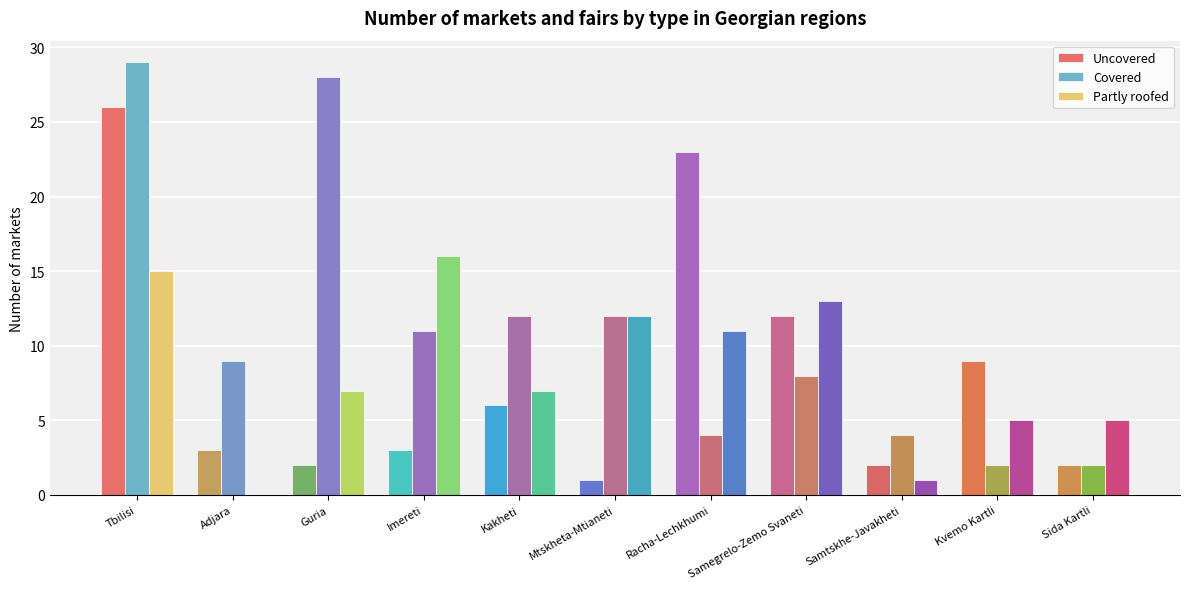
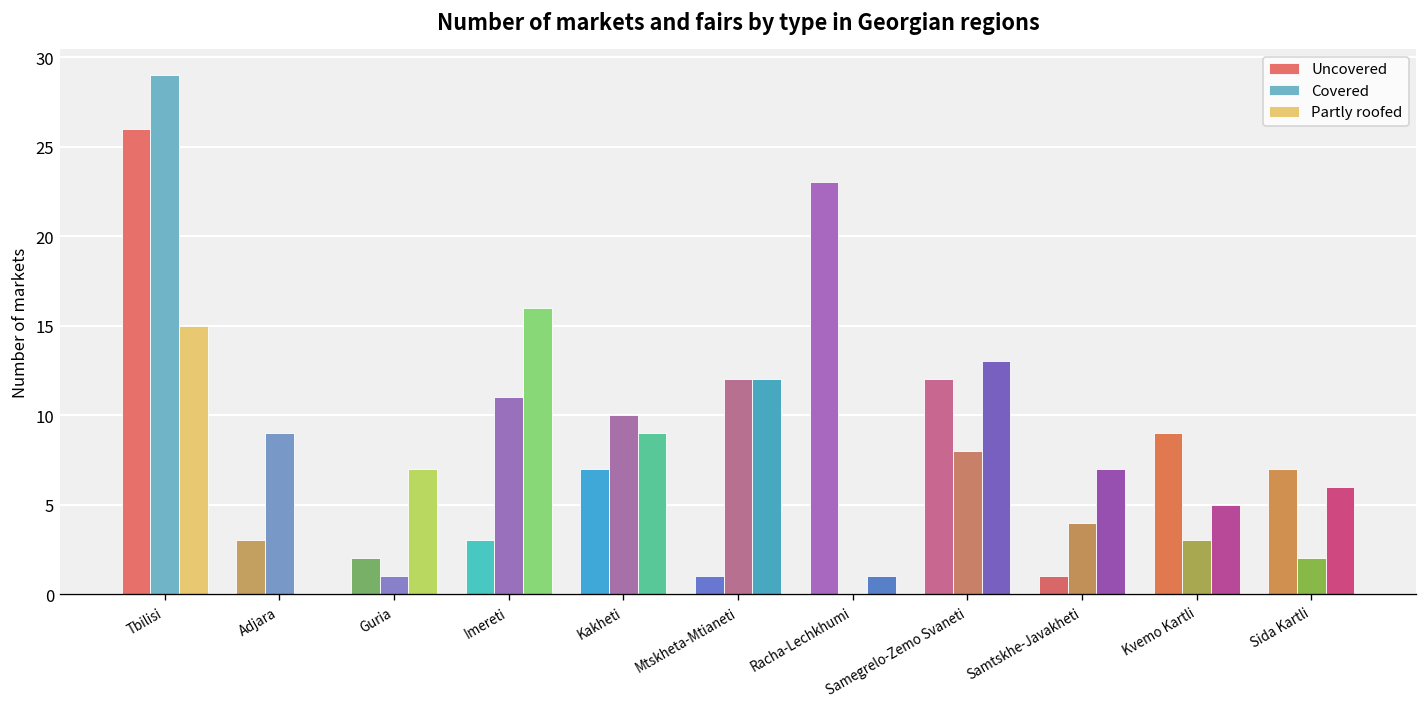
  {
    "Uncovered": {
      "Tbilisi": 26,
      "Adjara": 3,
      "Guria": 2,
      "Imereti": 3,
-     "Kakheti": 6,
+     "Kakheti": 7,
      "Mtskheta-Mtianeti": 1,
      "Racha-Lechkhumi": 23,
      "Samegrelo-Zemo Svaneti": 12,
-     "Samtskhe-Javakheti": 2,
+     "Samtskhe-Javakheti": 1,
      "Kvemo Kartli": 9,
-     "Sida Kartli": 2
+     "Sida Kartli": 7
    },
    "Covered": {
      "Tbilisi": 29,
      "Adjara": 9,
-     "Guria": 28,
+     "Guria": 1,
      "Imereti": 11,
-     "Kakheti": 12,
+     "Kakheti": 10,
      "Mtskheta-Mtianeti": 12,
-     "Racha-Lechkhumi": 4,
+     "Racha-Lechkhumi": 0,
      "Samegrelo-Zemo Svaneti": 8,
      "Samtskhe-Javakheti": 4,
-     "Kvemo Kartli": 2,
+     "Kvemo Kartli": 3,
      "Sida Kartli": 2
    },
    "Partly roofed": {
      "Tbilisi": 15,
      "Adjara": 0,
      "Guria": 7,
      "Imereti": 16,
-     "Kakheti": 7,
+     "Kakheti": 9,
      "Mtskheta-Mtianeti": 12,
-     "Racha-Lechkhumi": 11,
+     "Racha-Lechkhumi": 1,
      "Samegrelo-Zemo Svaneti": 13,
-     "Samtskhe-Javakheti": 1,
+     "Samtskhe-Javakheti": 7,
      "Kvemo Kartli": 5,
-     "Sida Kartli": 5
+     "Sida Kartli": 6
    }
  }
